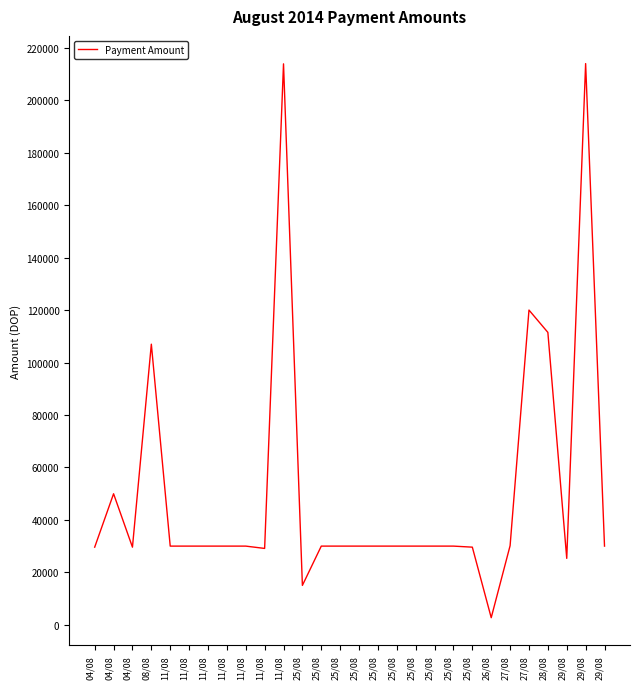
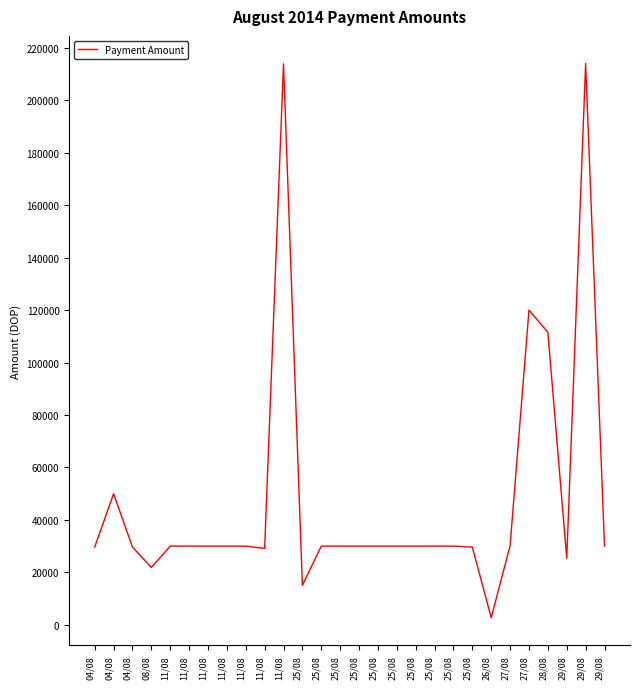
  {
-   "08/08": 107000,
+   "08/08": 22000,
    "26/08": 3000,
    "28/08": 111000
  }
